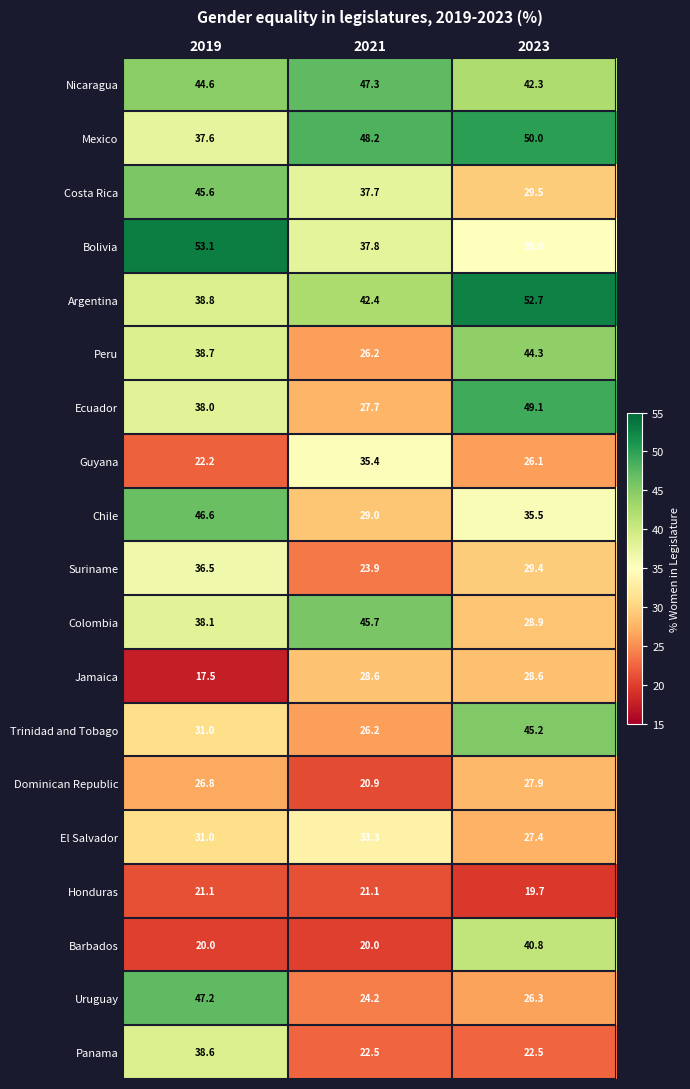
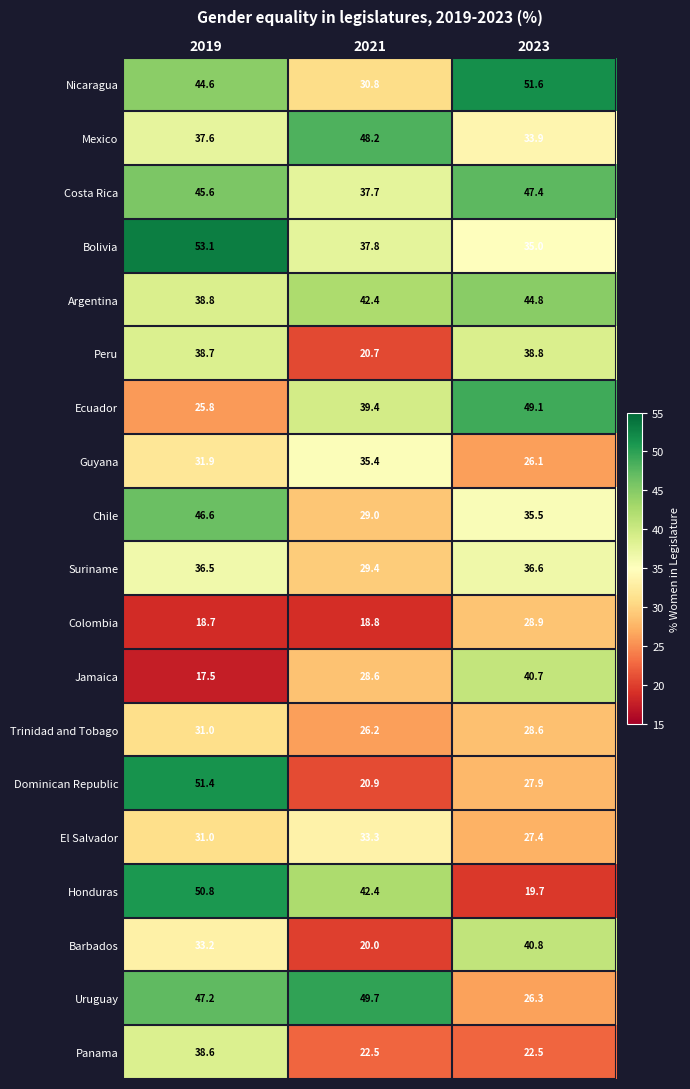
  {
    "Nicaragua": {
      "2019": 44.6,
-     "2021": 47.3,
-     "2023": 42.3
+     "2021": 30.8,
+     "2023": 51.6
    },
    "Mexico": {
      "2019": 37.6,
      "2021": 48.2,
-     "2023": 50.0
+     "2023": 33.9
    },
    "Costa Rica": {
      "2019": 45.6,
      "2021": 37.7,
-     "2023": 29.5
+     "2023": 47.4
    },
    "Bolivia": {
      "2019": 53.1,
      "2021": 37.8,
      "2023": 35.0
    },
    "Argentina": {
      "2019": 38.8,
      "2021": 42.4,
-     "2023": 52.7
+     "2023": 44.8
    },
    "Peru": {
      "2019": 38.7,
-     "2021": 26.2,
-     "2023": 44.3
+     "2021": 20.7,
+     "2023": 38.8
    },
    "Ecuador": {
-     "2019": 38.0,
-     "2021": 27.7,
+     "2019": 25.8,
+     "2021": 39.4,
      "2023": 49.1
    },
    "Guyana": {
-     "2019": 22.2,
+     "2019": 31.9,
      "2021": 35.4,
      "2023": 26.1
    },
    "Chile": {
      "2019": 46.6,
      "2021": 29.0,
      "2023": 35.5
    },
    "Suriname": {
      "2019": 36.5,
-     "2021": 23.9,
-     "2023": 29.4
+     "2021": 29.4,
+     "2023": 36.6
    },
    "Colombia": {
-     "2019": 38.1,
-     "2021": 45.7,
+     "2019": 18.7,
+     "2021": 18.8,
      "2023": 28.9
    },
    "Jamaica": {
      "2019": 17.5,
      "2021": 28.6,
-     "2023": 28.6
+     "2023": 40.7
    },
    "Trinidad and Tobago": {
      "2019": 31.0,
      "2021": 26.2,
-     "2023": 45.2
+     "2023": 28.6
    },
    "Dominican Republic": {
-     "2019": 26.8,
+     "2019": 51.4,
      "2021": 20.9,
      "2023": 27.9
    },
    "El Salvador": {
      "2019": 31.0,
      "2021": 33.3,
      "2023": 27.4
    },
    "Honduras": {
-     "2019": 21.1,
-     "2021": 21.1,
+     "2019": 50.8,
+     "2021": 42.4,
      "2023": 19.7
    },
    "Barbados": {
-     "2019": 20.0,
+     "2019": 33.2,
      "2021": 20.0,
      "2023": 40.8
    },
    "Uruguay": {
      "2019": 47.2,
-     "2021": 24.2,
+     "2021": 49.7,
      "2023": 26.3
    },
    "Panama": {
      "2019": 38.6,
      "2021": 22.5,
      "2023": 22.5
    }
  }
